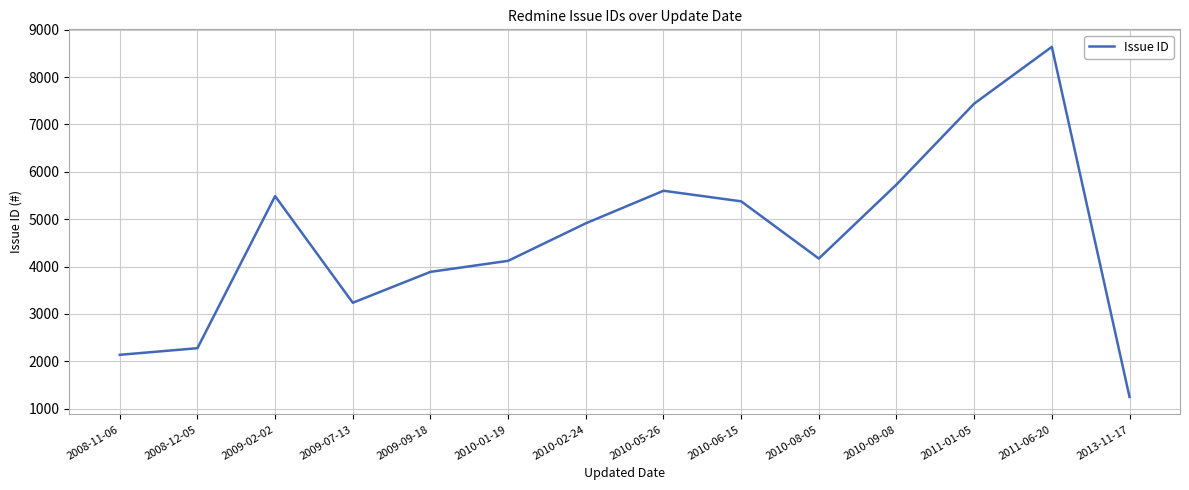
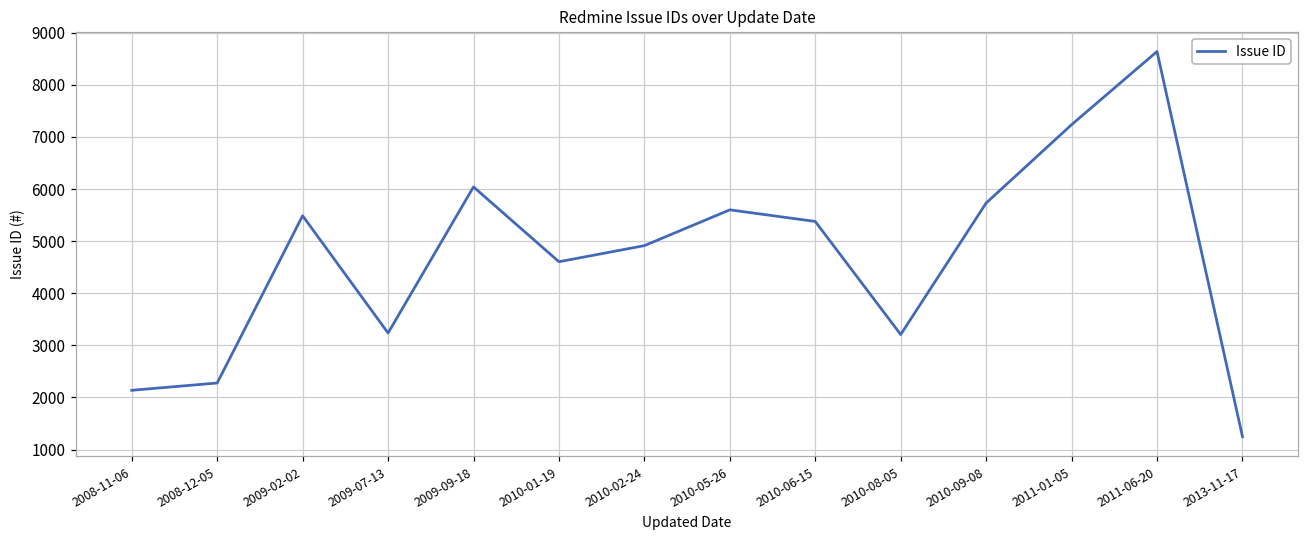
  {
    "2008-11-06": 2100,
    "2008-12-05": 2300,
    "2009-02-02": 5500,
    "2009-07-13": 3200,
-   "2009-09-18": 3900,
-   "2010-01-19": 4100,
+   "2009-09-18": 6000,
+   "2010-01-19": 4600,
    "2010-02-24": 4900,
    "2010-05-26": 5600,
    "2010-06-15": 5400,
-   "2010-08-05": 4200,
+   "2010-08-05": 3200,
    "2010-09-08": 5700,
-   "2011-01-05": 7400,
+   "2011-01-05": 7200,
    "2011-06-20": 8600,
    "2013-11-17": 1200
  }
